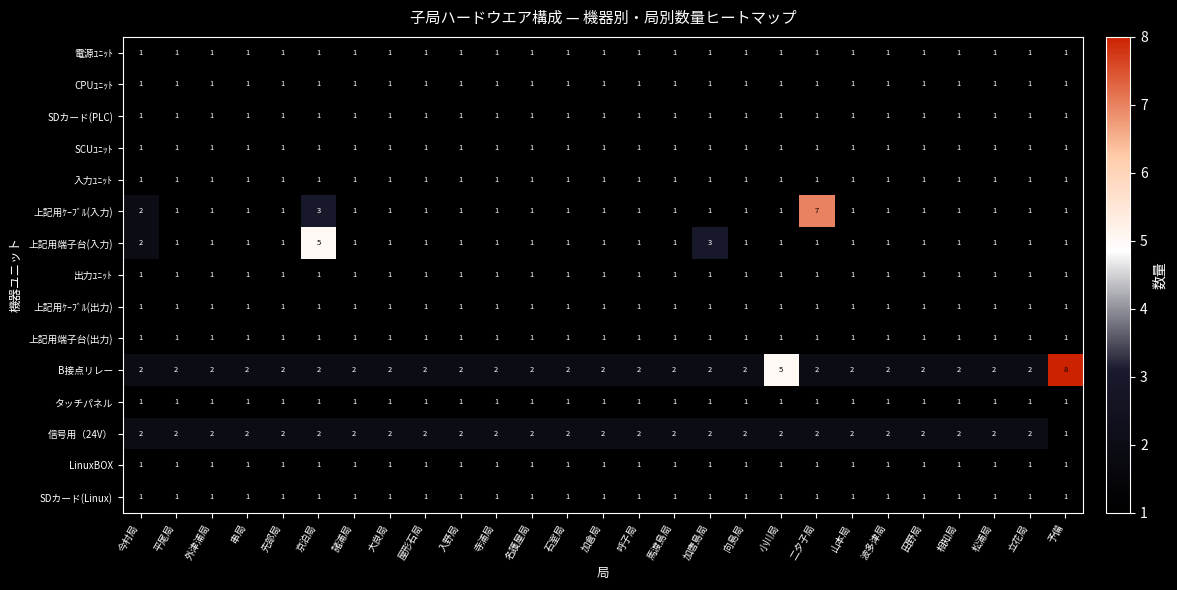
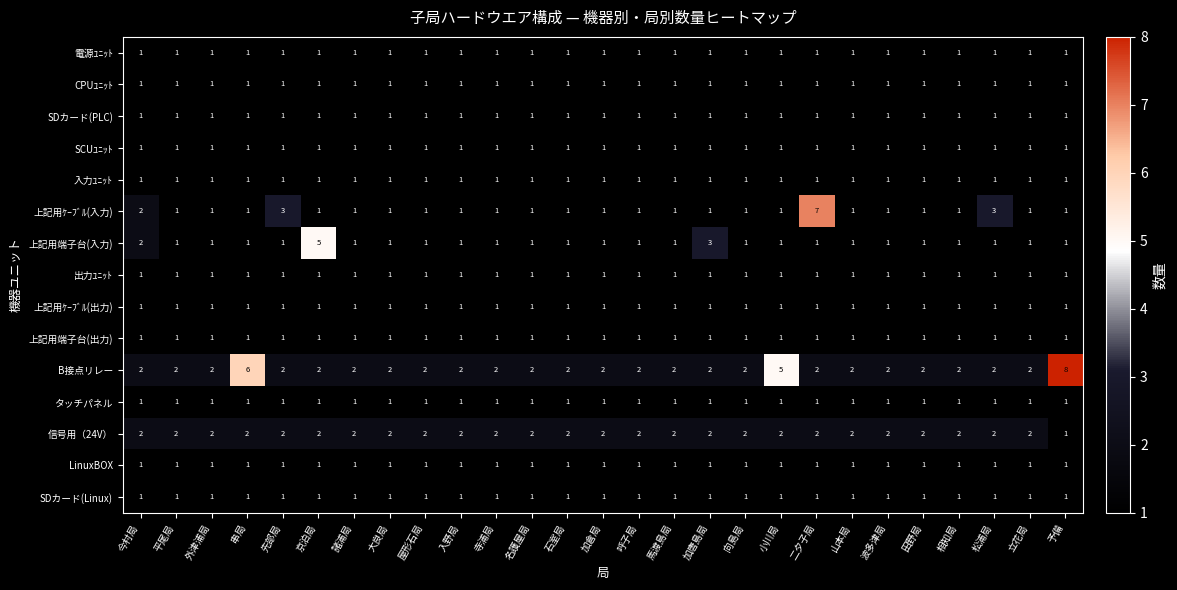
  {
    "上記用ｹｰﾌﾞﾙ(入力)": {
      "今村局": 2,
      "平尾局": 1,
      "外津浦局": 1,
      "串局": 1,
-     "先部局": 1,
-     "京泊局": 3,
+     "先部局": 3,
+     "京泊局": 1,
      "諸浦局": 1,
      "大良局": 1,
      "屋形石局": 1,
      "入野局": 1,
      "寺浦局": 1,
      "名護屋局": 1,
      "石室局": 1,
      "加倉局": 1,
      "呼子局": 1,
      "馬渡島局": 1,
      "加唐島局": 1,
      "向島局": 1,
      "小川局": 1,
      "二夕子局": 7,
      "山本局": 1,
      "波多津局": 1,
      "田野局": 1,
      "相知局": 1,
-     "松浦局": 1,
+     "松浦局": 3,
      "立花局": 1,
      "予備": 1
    },
    "B接点リレー": {
      "今村局": 2,
      "平尾局": 2,
      "外津浦局": 2,
-     "串局": 2,
+     "串局": 6,
      "先部局": 2,
      "京泊局": 2,
      "諸浦局": 2,
      "大良局": 2,
      "屋形石局": 2,
      "入野局": 2,
      "寺浦局": 2,
      "名護屋局": 2,
      "石室局": 2,
      "加倉局": 2,
      "呼子局": 2,
      "馬渡島局": 2,
      "加唐島局": 2,
      "向島局": 2,
      "小川局": 5,
      "二夕子局": 2,
      "山本局": 2,
      "波多津局": 2,
      "田野局": 2,
      "相知局": 2,
      "松浦局": 2,
      "立花局": 2,
      "予備": 8
    }
  }
